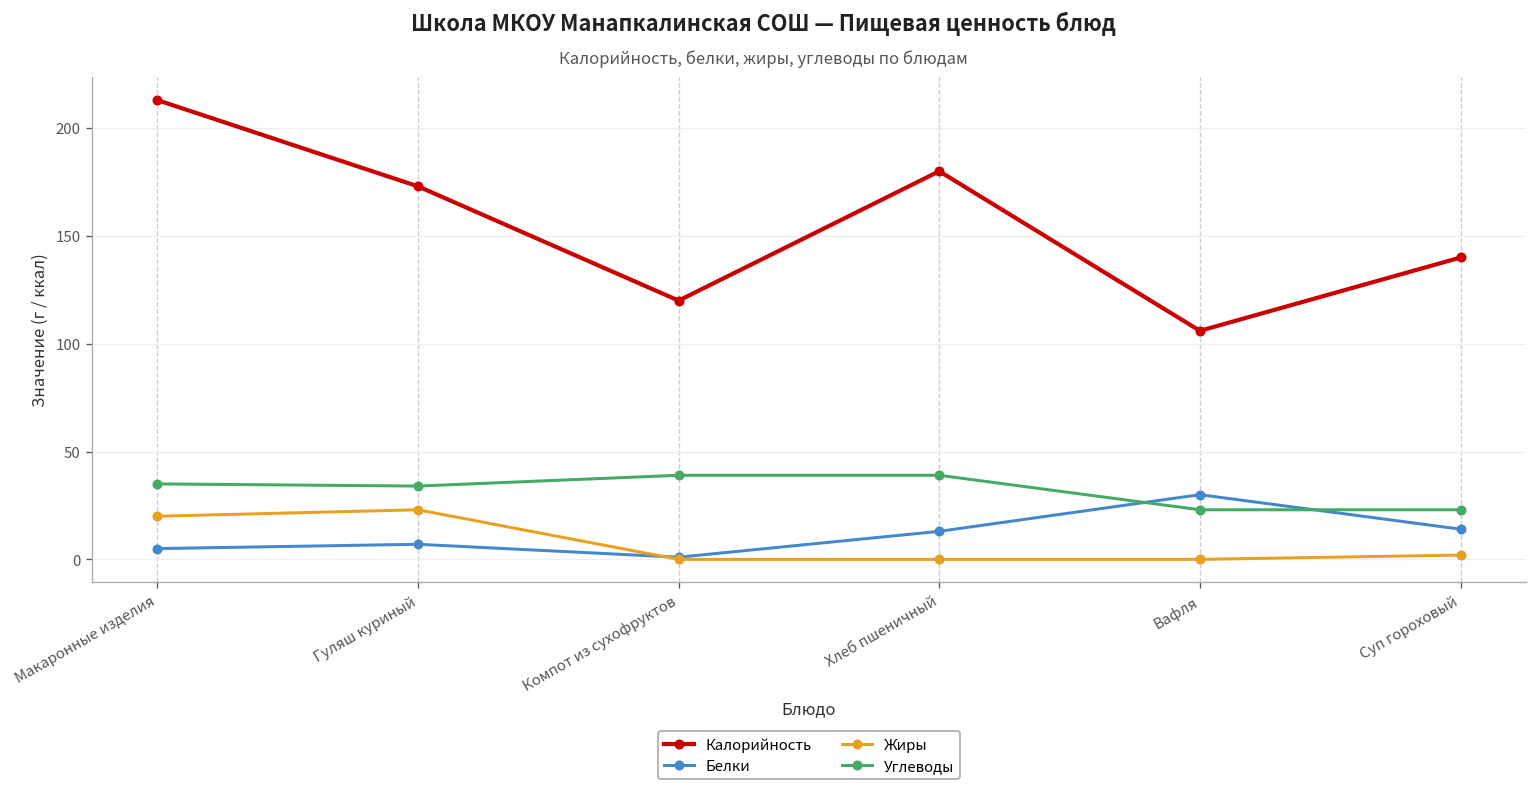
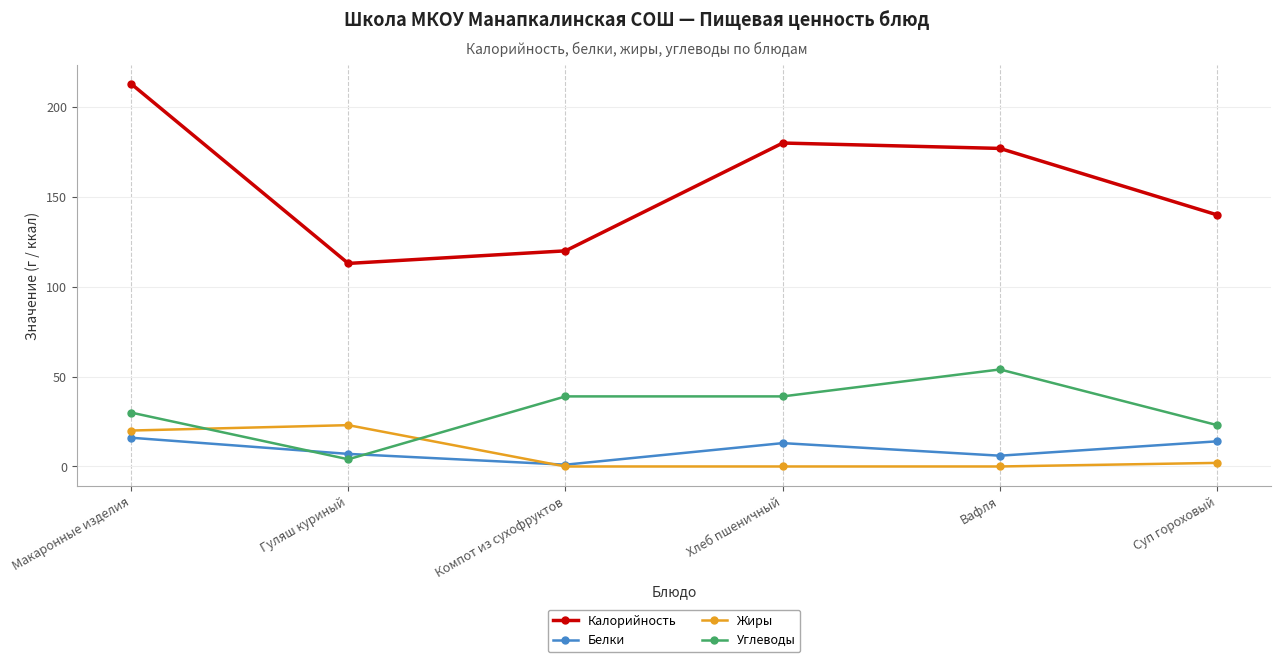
  {
    "Калорийность": {
      "Макаронные изделия": 213,
-     "Гуляш куриный": 173,
+     "Гуляш куриный": 113,
      "Компот из сухофруктов": 120,
      "Хлеб пшеничный": 180,
-     "Вафля": 106,
+     "Вафля": 177,
      "Суп гороховый": 140
    },
    "Белки": {
-     "Макаронные изделия": 5,
+     "Макаронные изделия": 16,
      "Гуляш куриный": 7,
      "Хлеб пшеничный": 13,
-     "Вафля": 30,
+     "Вафля": 6,
      "Суп гороховый": 14
    },
    "Жиры": {
      "Макаронные изделия": 20,
      "Гуляш куриный": 23,
      "Хлеб пшеничный": 0,
      "Вафля": 0,
      "Суп гороховый": 2
    },
    "Углеводы": {
-     "Макаронные изделия": 35,
-     "Гуляш куриный": 34,
+     "Макаронные изделия": 30,
+     "Гуляш куриный": 4,
      "Компот из сухофруктов": 39,
      "Хлеб пшеничный": 39,
-     "Вафля": 23,
+     "Вафля": 54,
      "Суп гороховый": 23
    }
  }
